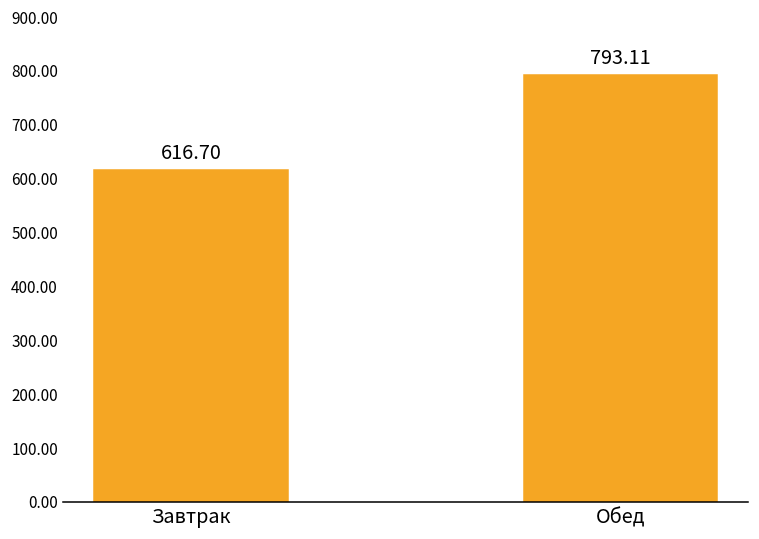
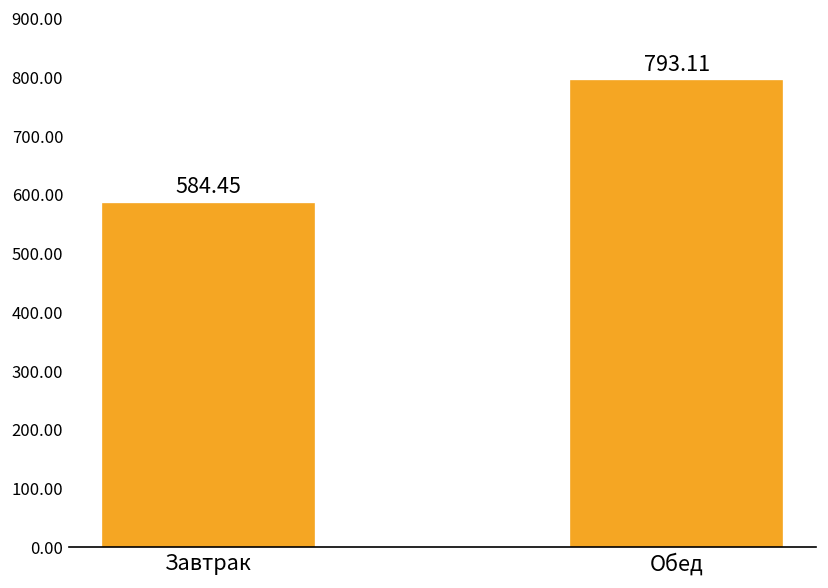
  {
-   "Завтрак": 616.70,
+   "Завтрак": 584.45,
    "Обед": 793.11
  }
